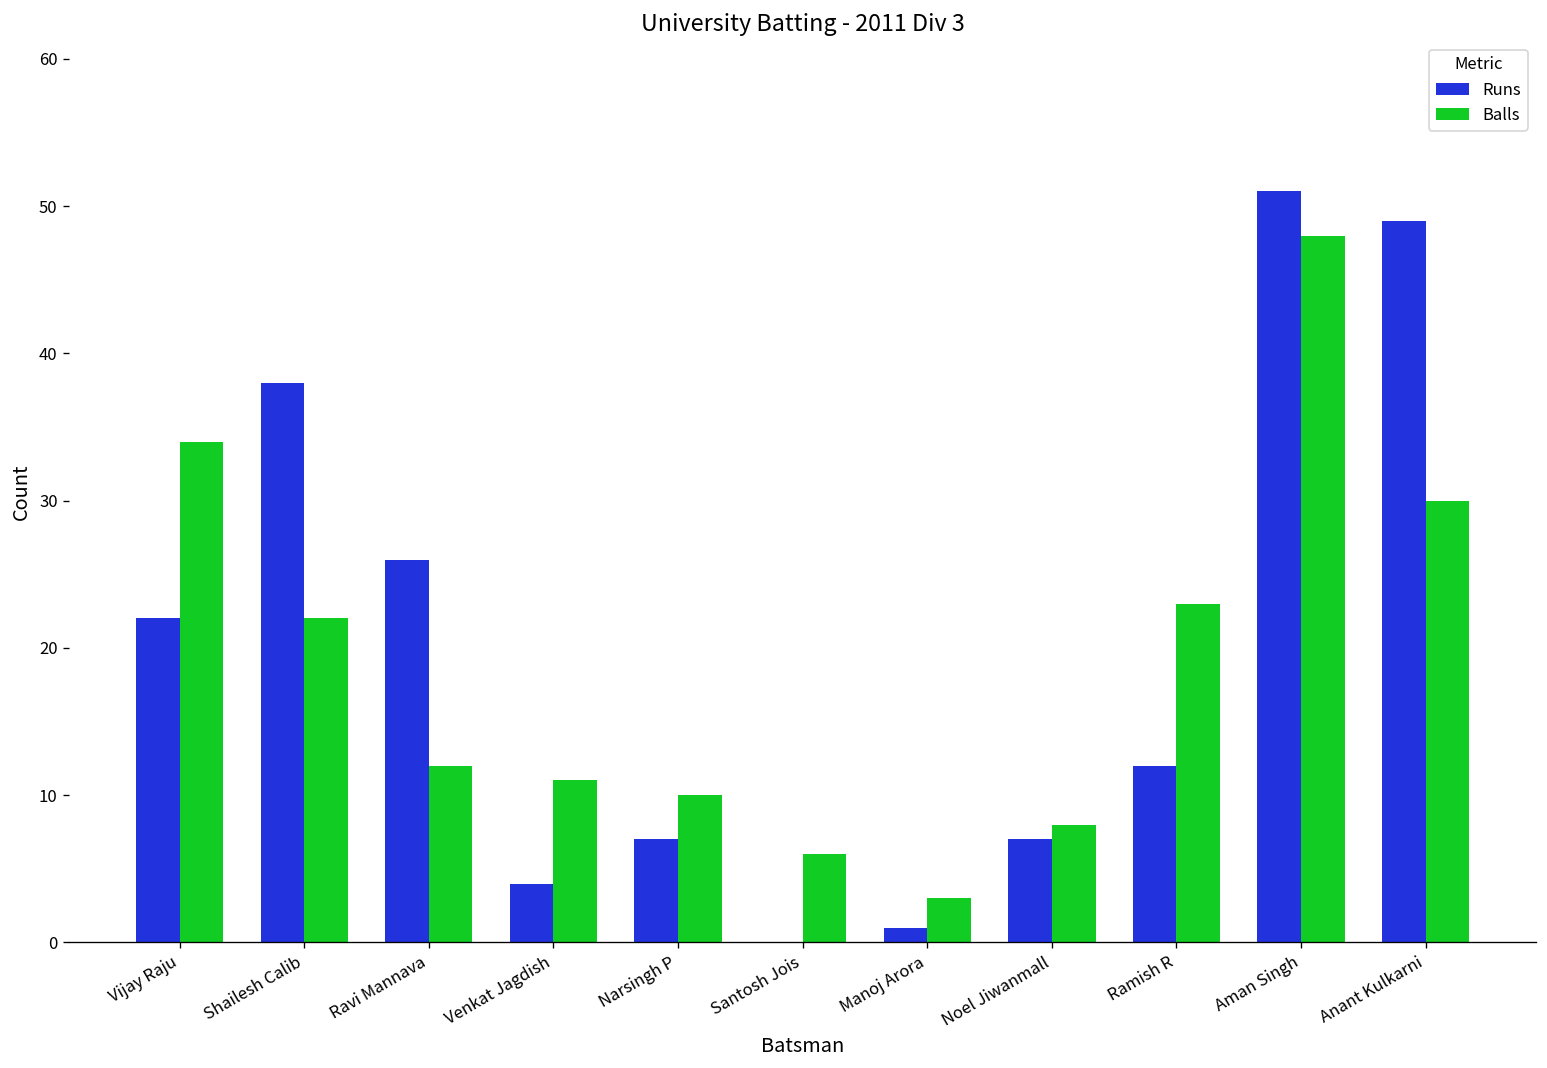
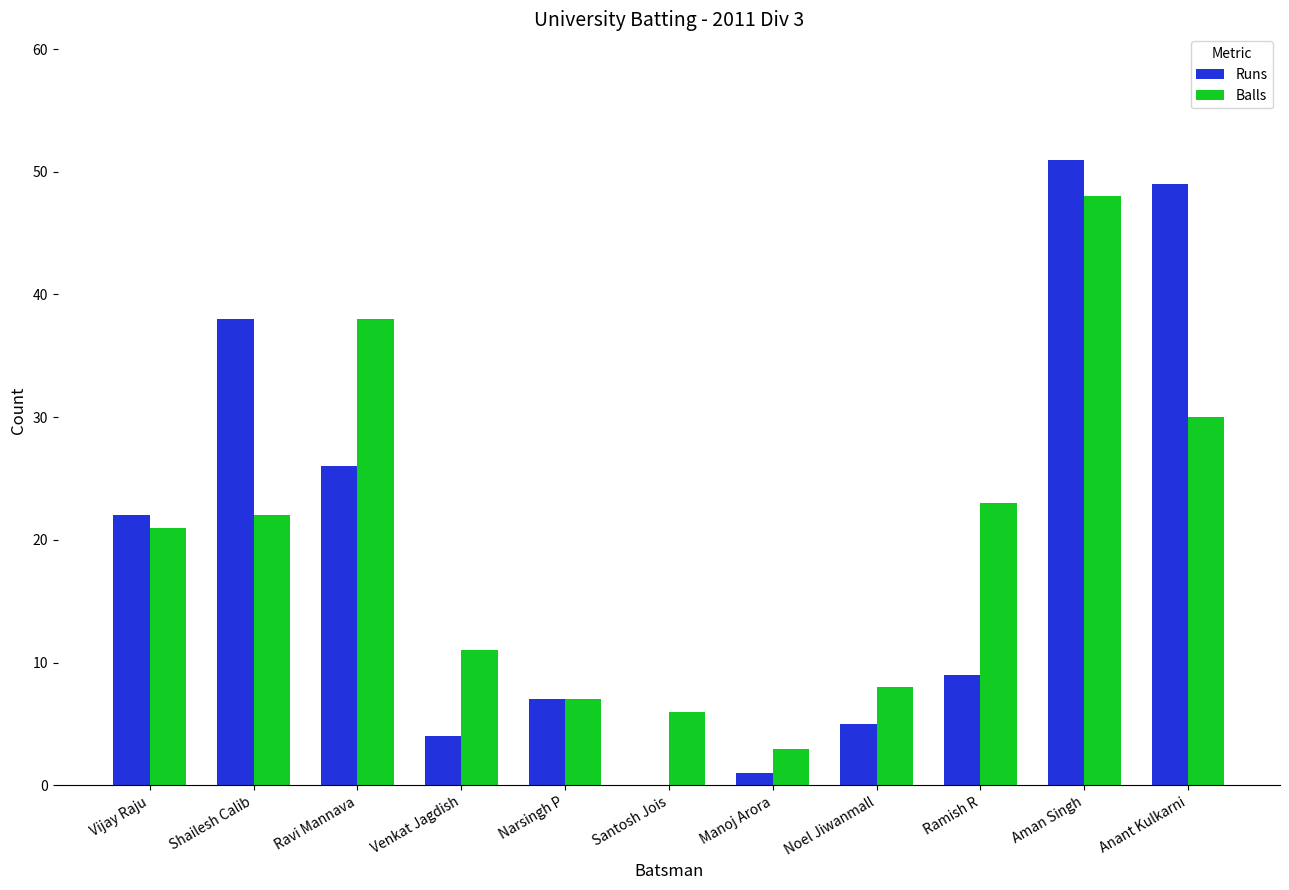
  {
    "Runs": {
      "Vijay Raju": 22,
      "Shailesh Calib": 38,
      "Ravi Mannava": 26,
      "Venkat Jagdish": 4,
      "Narsingh P": 7,
      "Santosh Jois": 0,
      "Manoj Arora": 1,
-     "Noel Jiwanmall": 7,
-     "Ramish R": 12,
+     "Noel Jiwanmall": 5,
+     "Ramish R": 9,
      "Aman Singh": 51,
      "Anant Kulkarni": 49
    },
    "Balls": {
-     "Vijay Raju": 34,
+     "Vijay Raju": 21,
      "Shailesh Calib": 22,
-     "Ravi Mannava": 12,
+     "Ravi Mannava": 38,
      "Venkat Jagdish": 11,
-     "Narsingh P": 10,
+     "Narsingh P": 7,
      "Santosh Jois": 6,
      "Manoj Arora": 3,
      "Noel Jiwanmall": 8,
      "Ramish R": 23,
      "Aman Singh": 48,
      "Anant Kulkarni": 30
    }
  }
